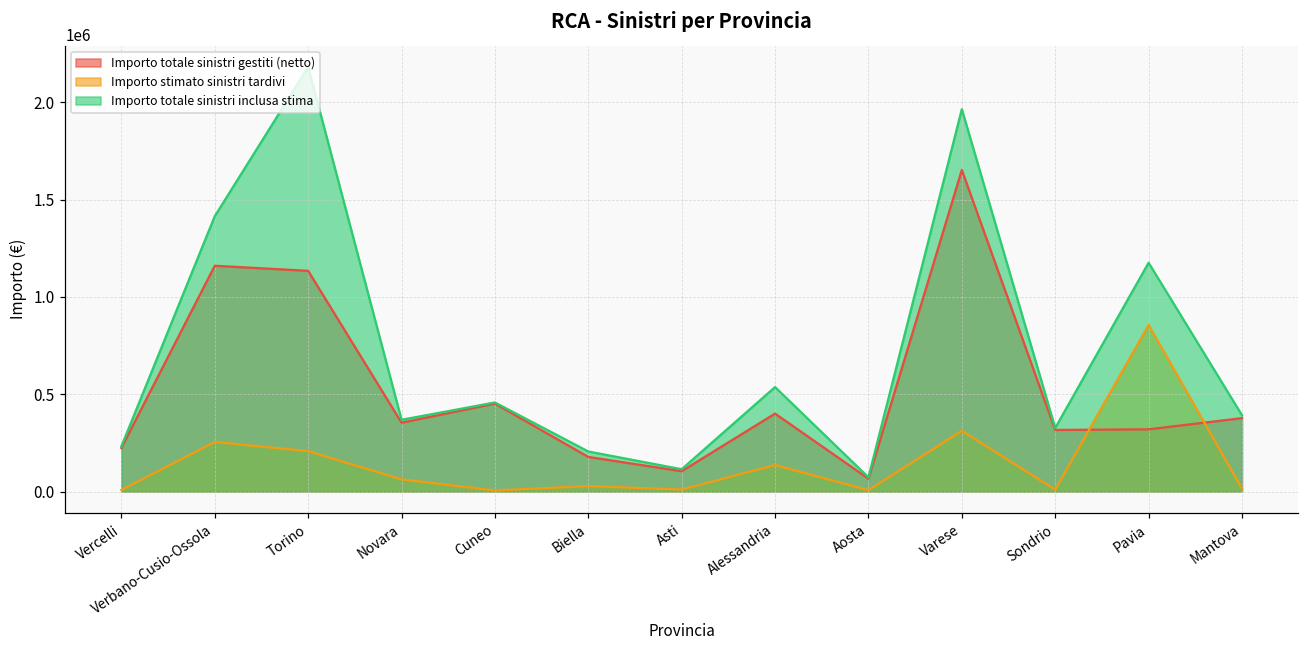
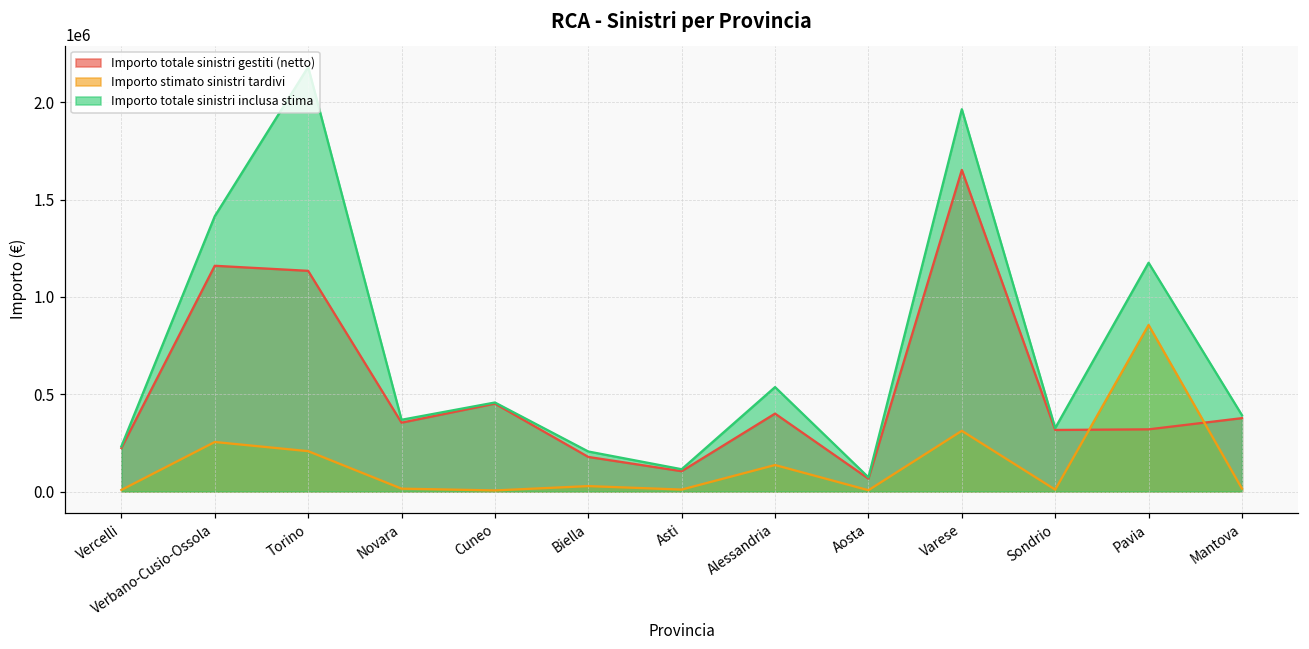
  {
    "Importo totale sinistri gestiti (netto)": {
      "Verbano-Cusio-Ossola": 1160000,
      "Torino": 1130000,
      "Novara": 350000,
      "Biella": 180000,
      "Alessandria": 400000,
      "Varese": 1650000,
      "Pavia": 320000,
      "Mantova": 380000
    },
    "Importo stimato sinistri tardivi": {
      "Vercelli": 10000,
      "Verbano-Cusio-Ossola": 250000,
      "Torino": 210000,
-     "Novara": 60000,
+     "Novara": 10000,
      "Cuneo": 10000,
      "Biella": 30000,
      "Asti": 10000,
      "Alessandria": 140000,
      "Aosta": 10000,
      "Varese": 310000,
      "Sondrio": 10000,
      "Pavia": 860000,
      "Mantova": 20000
    },
    "Importo totale sinistri inclusa stima": {
      "Verbano-Cusio-Ossola": 1410000,
      "Novara": 370000,
      "Biella": 210000,
      "Alessandria": 540000,
      "Varese": 1960000,
      "Pavia": 1180000,
      "Mantova": 390000
    }
  }
